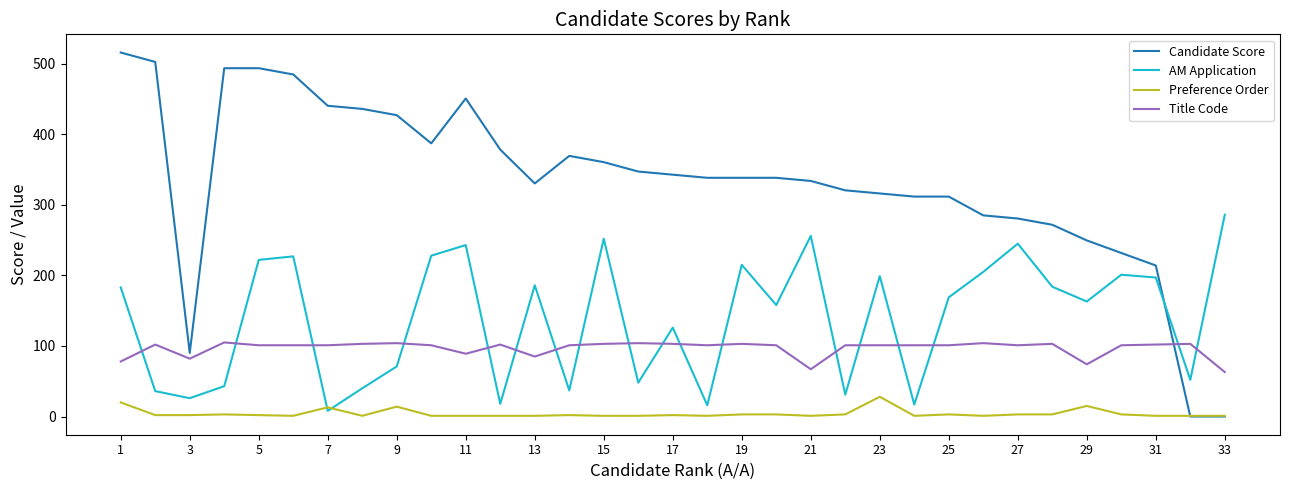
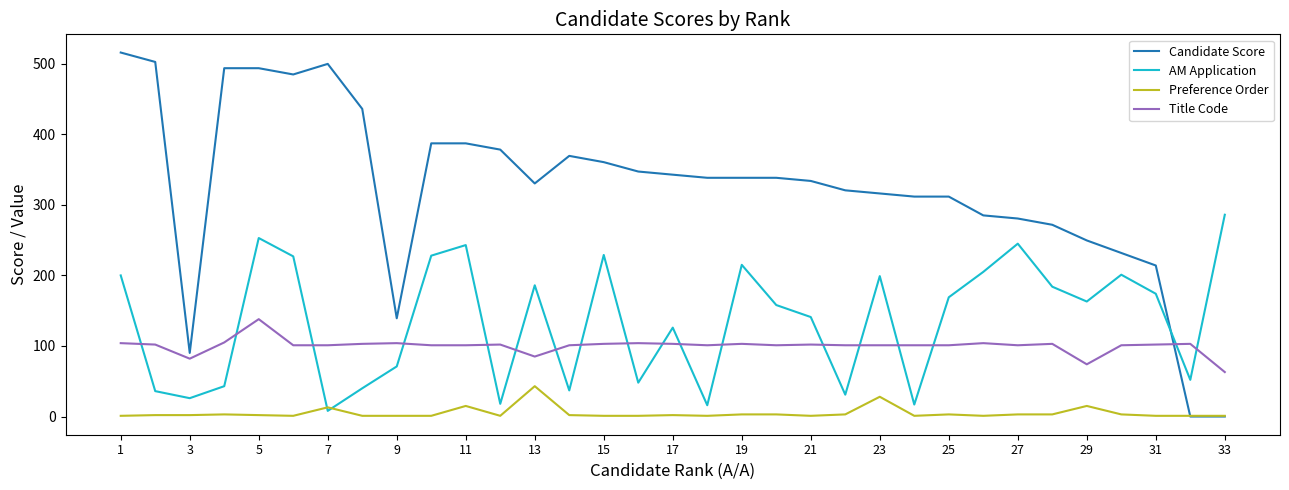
  {
    "Candidate Score": {
      "1": 520,
      "3": 90,
      "5": 490,
-     "7": 440,
-     "9": 430,
-     "11": 450,
+     "7": 500,
+     "9": 140,
+     "11": 390,
      "13": 330,
      "15": 360,
      "17": 340,
      "19": 340,
      "21": 330,
      "23": 320,
      "25": 310,
      "27": 280,
      "29": 250,
      "31": 210
    },
    "AM Application": {
-     "1": 180,
+     "1": 200,
      "3": 30,
-     "5": 220,
+     "5": 250,
      "7": 10,
      "9": 70,
      "11": 240,
      "13": 190,
-     "15": 250,
+     "15": 230,
      "17": 130,
      "19": 220,
-     "21": 260,
+     "21": 140,
      "23": 200,
      "25": 170,
      "27": 250,
      "29": 160,
-     "31": 200,
+     "31": 170,
      "33": 290
    },
    "Preference Order": {
-     "1": 20,
+     "1": 0,
      "3": 0,
      "5": 0,
      "7": 10,
-     "9": 10,
-     "11": 0,
-     "13": 0,
+     "9": 0,
+     "11": 20,
+     "13": 40,
      "15": 0,
      "17": 0,
      "19": 0,
      "21": 0,
      "23": 30,
      "25": 0,
      "27": 0,
      "29": 20,
      "31": 0
    },
    "Title Code": {
-     "1": 80,
+     "1": 100,
      "3": 80,
-     "5": 100,
+     "5": 140,
      "7": 100,
      "9": 100,
-     "11": 90,
+     "11": 100,
      "13": 90,
      "15": 100,
      "17": 100,
      "19": 100,
-     "21": 70,
+     "21": 100,
      "23": 100,
      "25": 100,
      "27": 100,
      "29": 70,
      "31": 100,
      "33": 60
    }
  }
